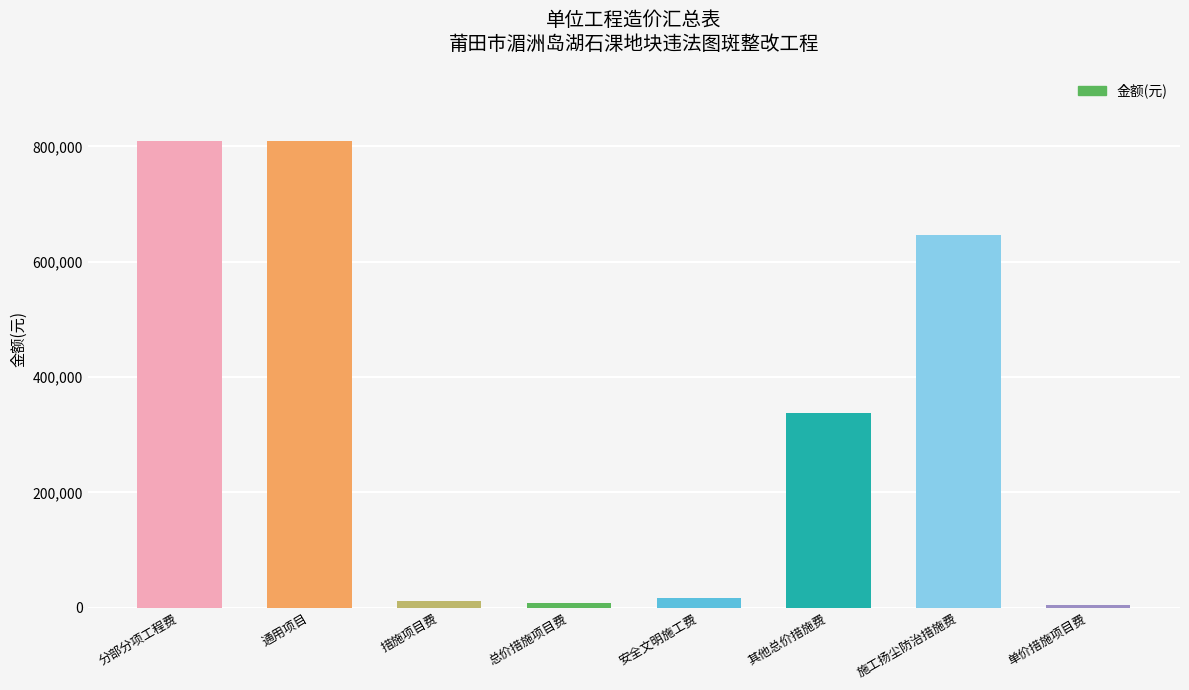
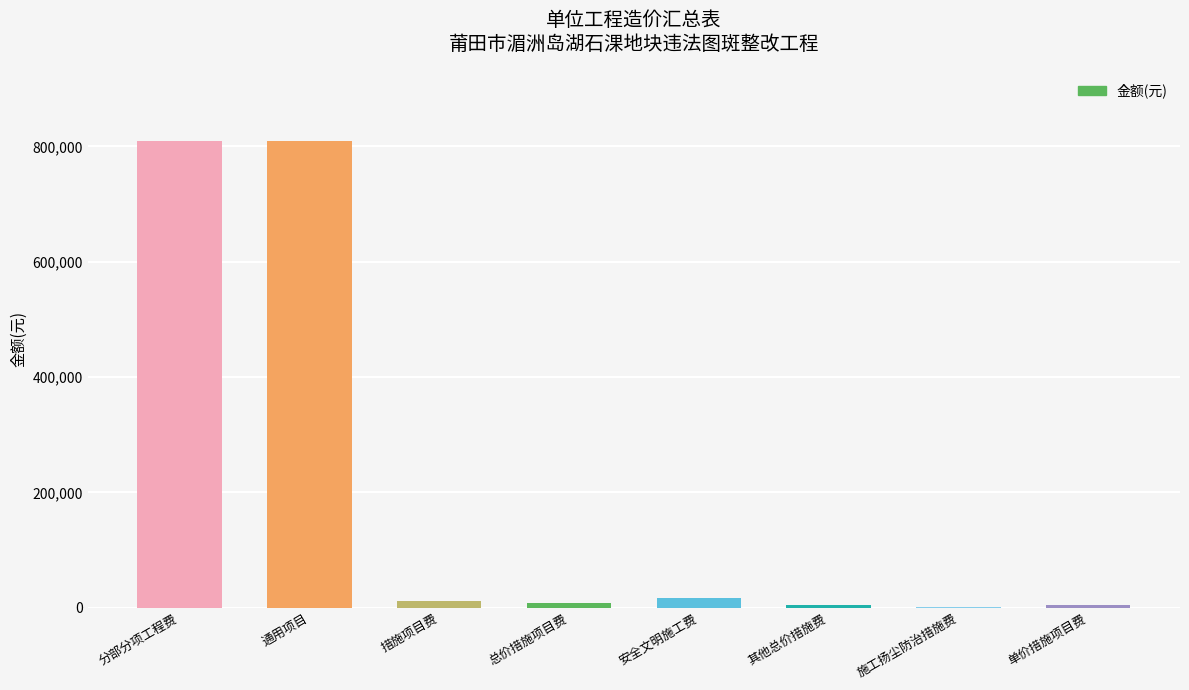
  {
    "分部分项工程费": "810,000",
    "通用项目": "810,000",
    "措施项目费": "10,000",
    "总价措施项目费": "10,000",
    "安全文明施工费": "20,000",
-   "其他总价措施费": "340,000",
-   "施工扬尘防治措施费": "650,000",
+   "其他总价措施费": "0",
+   "施工扬尘防治措施费": "0",
    "单价措施项目费": "0"
  }
